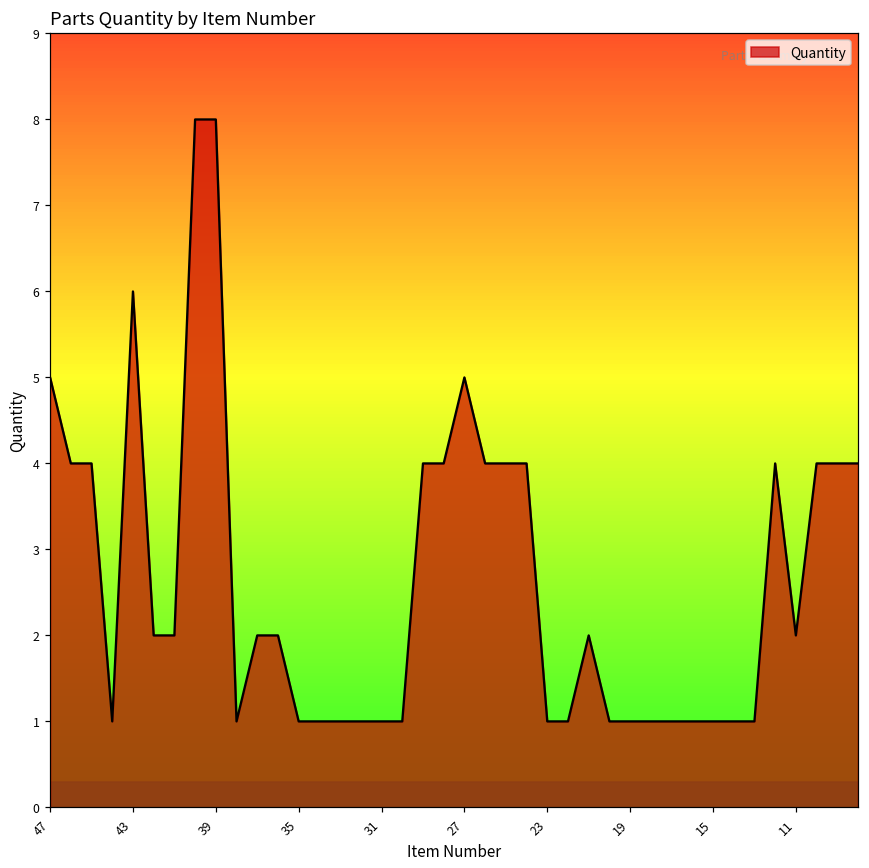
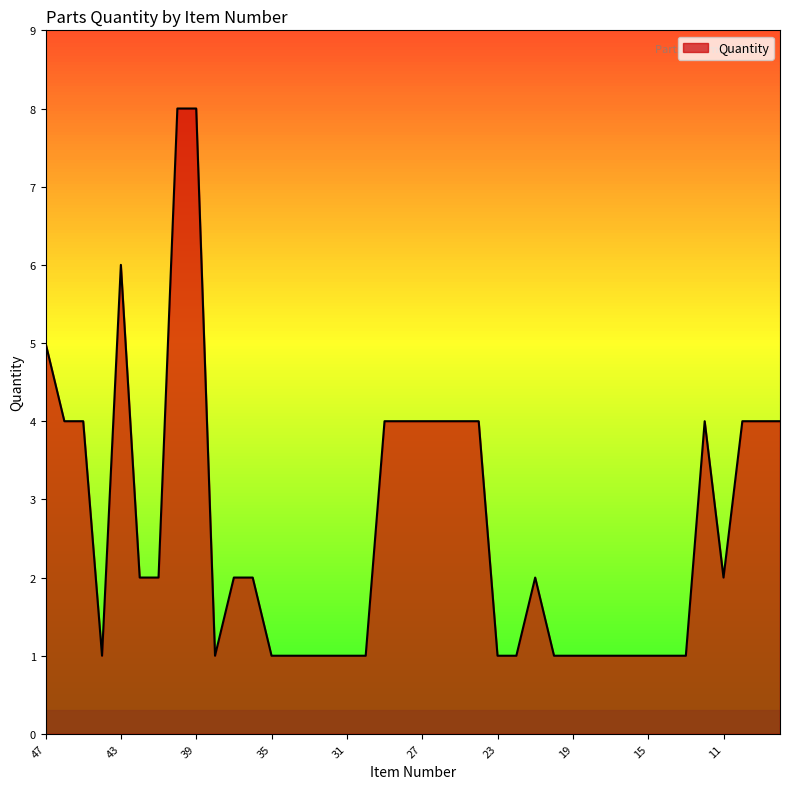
  {
    "47": 5,
    "43": 6,
    "39": 8,
    "35": 1,
    "31": 1,
-   "27": 5,
+   "27": 4,
    "23": 1,
    "19": 1,
    "15": 1,
    "11": 2
  }
